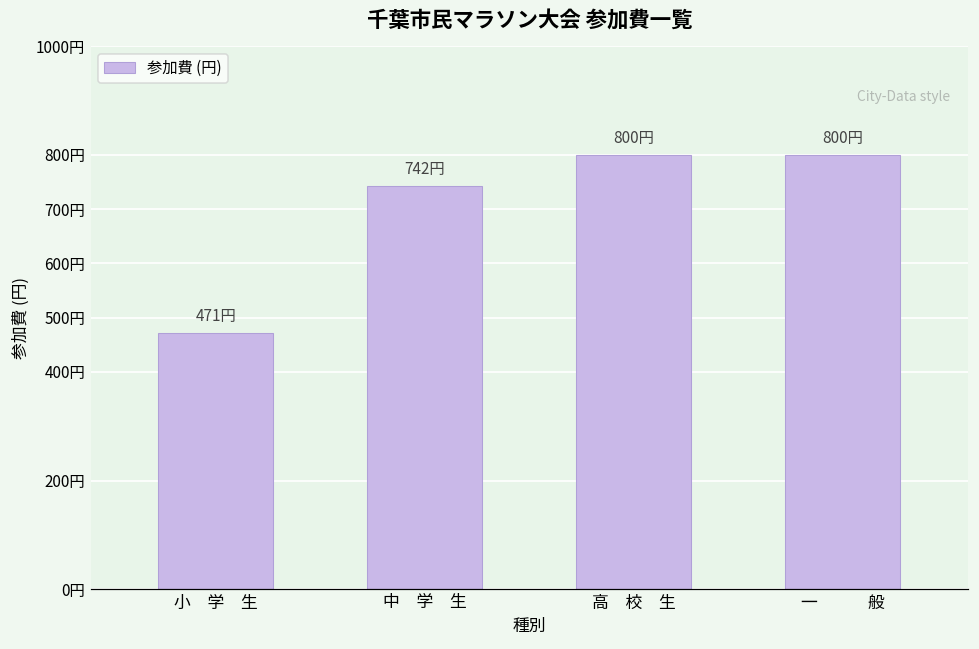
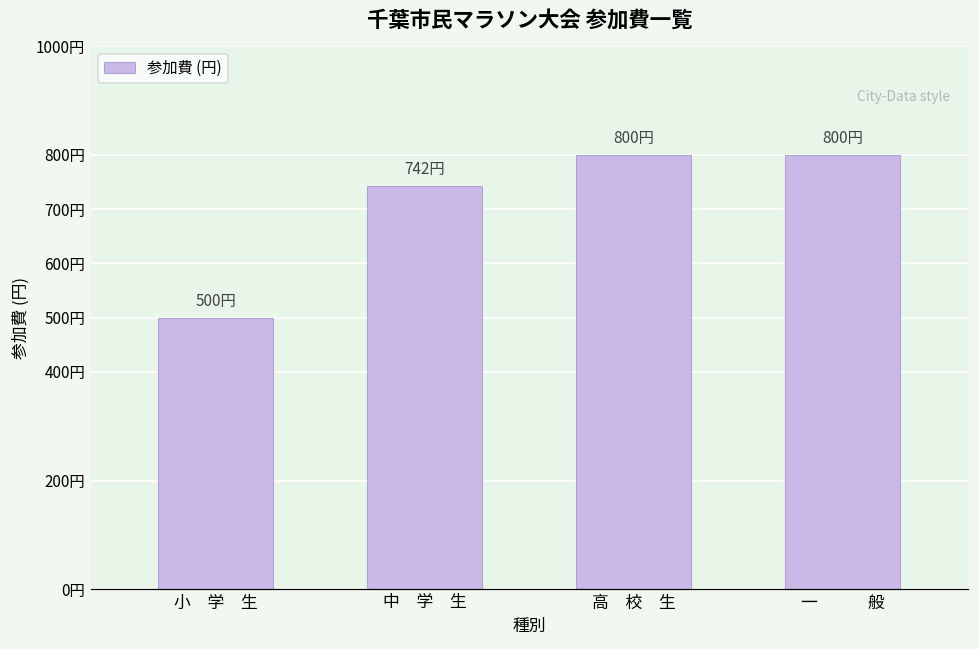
  {
-   "小 学 生": "471円",
+   "小 学 生": "500円",
    "中 学 生": "742円",
    "高 校 生": "800円",
    "一 般": "800円"
  }
